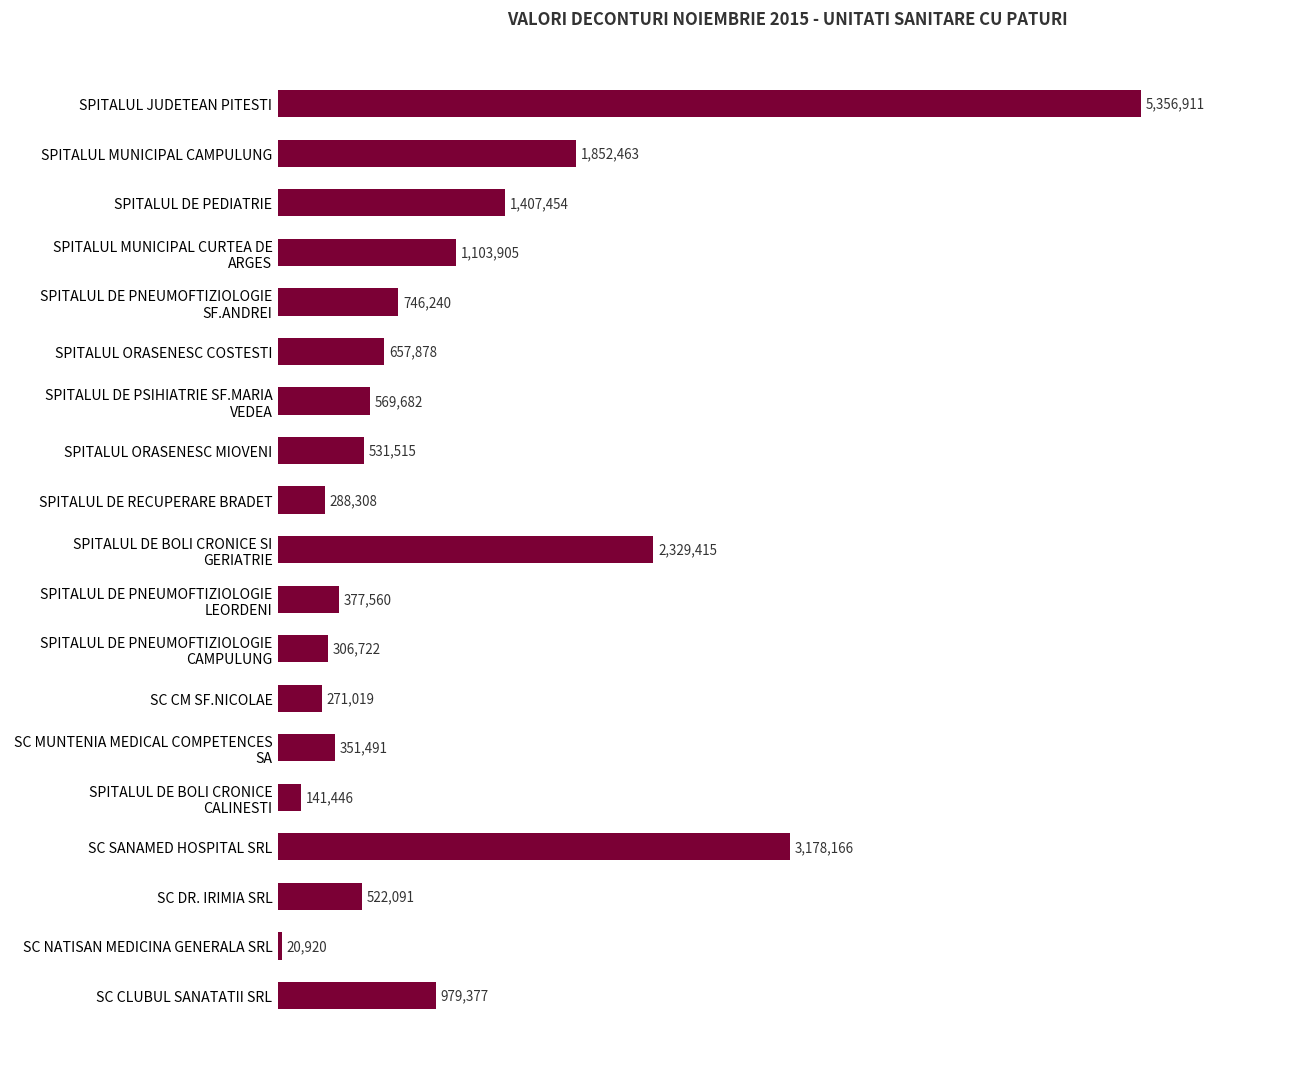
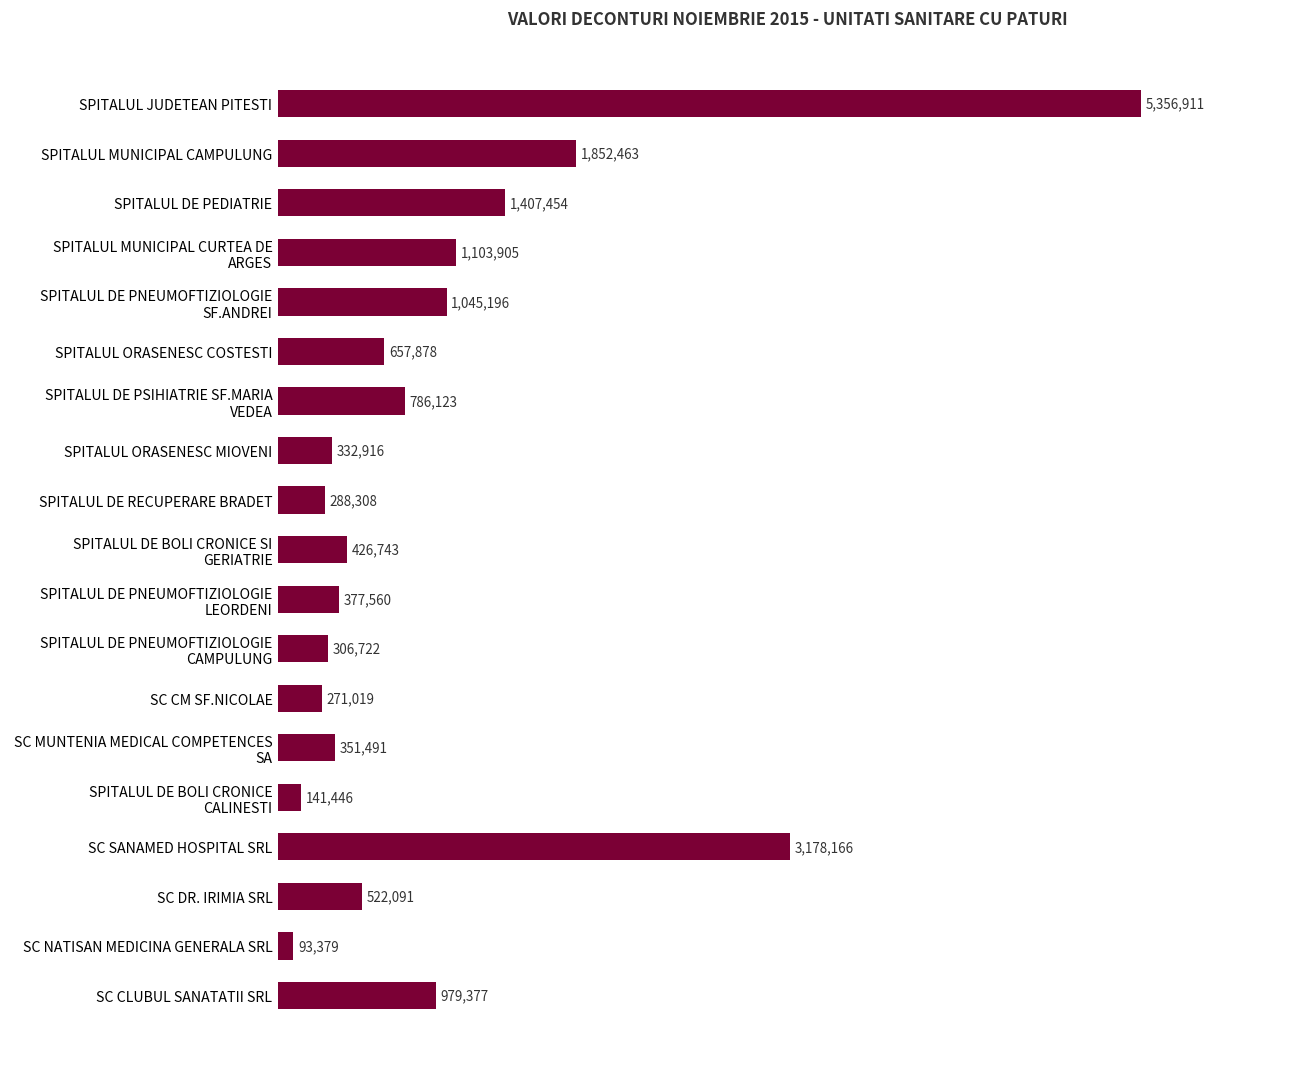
  {
    "SPITALUL JUDETEAN PITESTI": "5,356,911",
    "SPITALUL MUNICIPAL CAMPULUNG": "1,852,463",
    "SPITALUL DE PEDIATRIE": "1,407,454",
    "SPITALUL MUNICIPAL CURTEA DE ARGES": "1,103,905",
-   "SPITALUL DE PNEUMOFTIZIOLOGIE SF.ANDREI": "746,240",
+   "SPITALUL DE PNEUMOFTIZIOLOGIE SF.ANDREI": "1,045,196",
    "SPITALUL ORASENESC COSTESTI": "657,878",
-   "SPITALUL DE PSIHIATRIE SF.MARIA VEDEA": "569,682",
-   "SPITALUL ORASENESC MIOVENI": "531,515",
+   "SPITALUL DE PSIHIATRIE SF.MARIA VEDEA": "786,123",
+   "SPITALUL ORASENESC MIOVENI": "332,916",
    "SPITALUL DE RECUPERARE BRADET": "288,308",
-   "SPITALUL DE BOLI CRONICE SI GERIATRIE": "2,329,415",
+   "SPITALUL DE BOLI CRONICE SI GERIATRIE": "426,743",
    "SPITALUL DE PNEUMOFTIZIOLOGIE LEORDENI": "377,560",
    "SPITALUL DE PNEUMOFTIZIOLOGIE CAMPULUNG": "306,722",
    "SC CM SF.NICOLAE": "271,019",
    "SC MUNTENIA MEDICAL COMPETENCES SA": "351,491",
    "SPITALUL DE BOLI CRONICE CALINESTI": "141,446",
    "SC SANAMED HOSPITAL SRL": "3,178,166",
    "SC DR. IRIMIA SRL": "522,091",
-   "SC NATISAN MEDICINA GENERALA SRL": "20,920",
+   "SC NATISAN MEDICINA GENERALA SRL": "93,379",
    "SC CLUBUL SANATATII SRL": "979,377"
  }
